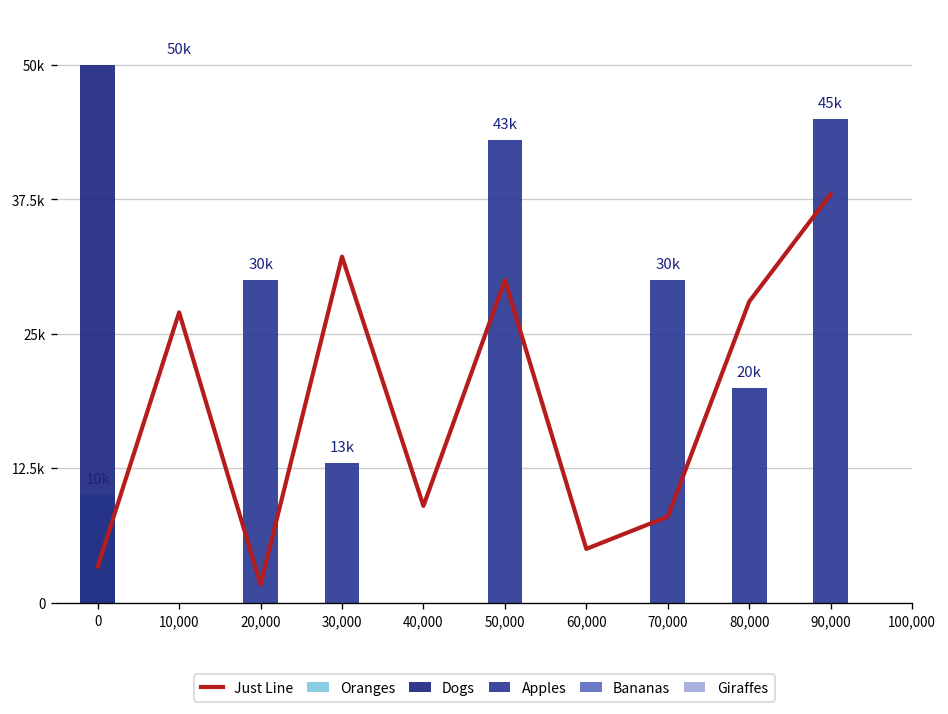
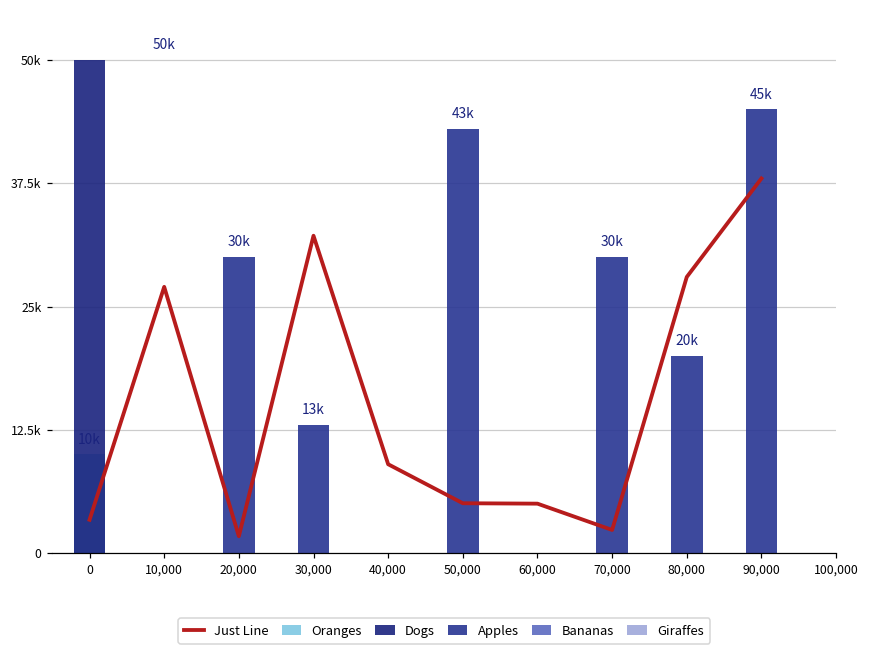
  {
    "Just Line": {
      "0": 3000,
      "10,000": 27000,
      "20,000": 2000,
      "30,000": 32000,
      "40,000": 9000,
-     "50,000": 30000,
+     "50,000": 5000,
      "60,000": 5000,
-     "70,000": 8000,
+     "70,000": 2000,
      "80,000": 28000,
      "90,000": 38000
    }
  }
